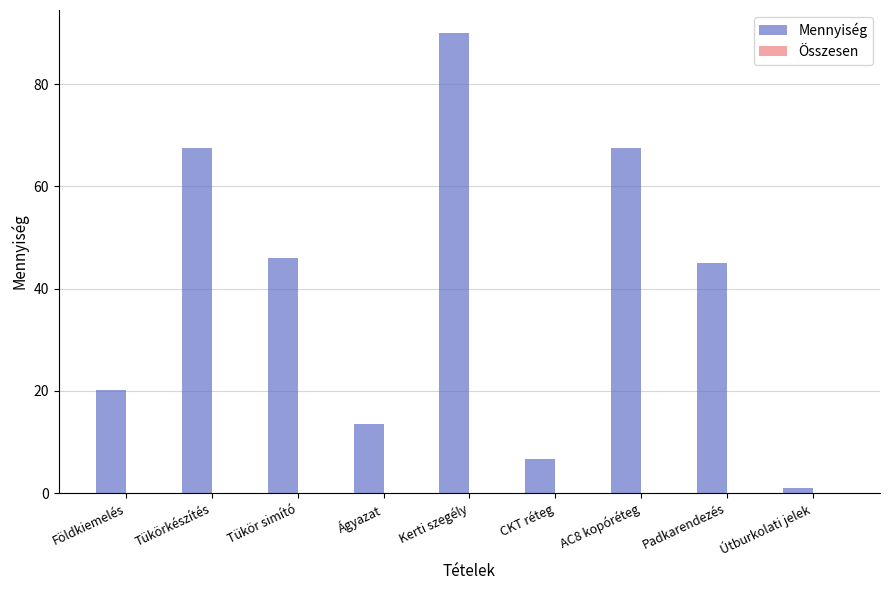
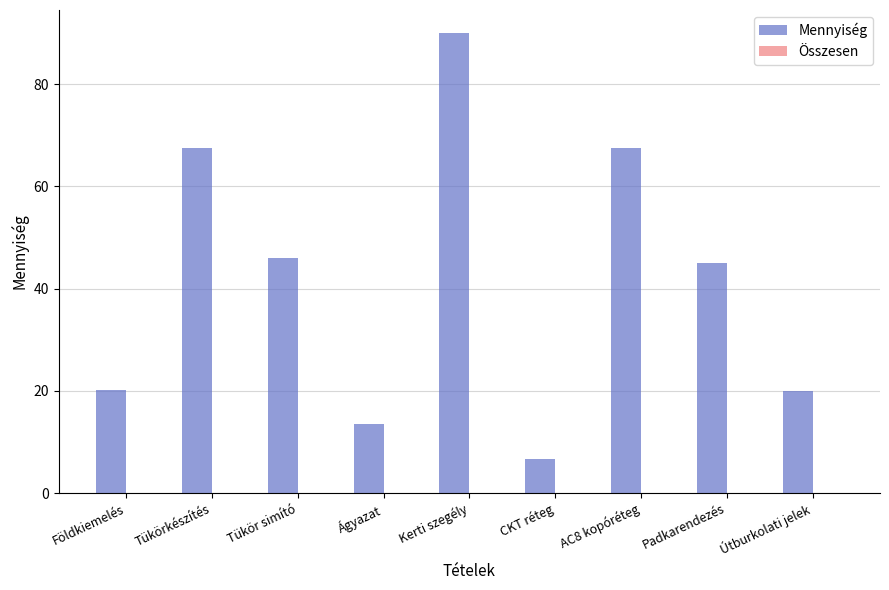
  {
    "Mennyiség": {
      "Földkiemelés": 20,
      "Tükörkészítés": 68,
      "Tükör simító": 46,
      "Ágyazat": 14,
      "Kerti szegély": 90,
      "CKT réteg": 7,
      "AC8 kopóréteg": 68,
      "Padkarendezés": 45,
-     "Útburkolati jelek": 1
+     "Útburkolati jelek": 20
    },
    "Összesen": {
      "Földkiemelés": 0,
      "Tükörkészítés": 0,
      "Tükör simító": 0,
      "Ágyazat": 0,
      "Kerti szegély": 0,
      "CKT réteg": 0,
      "AC8 kopóréteg": 0,
      "Padkarendezés": 0,
      "Útburkolati jelek": 0
    }
  }
